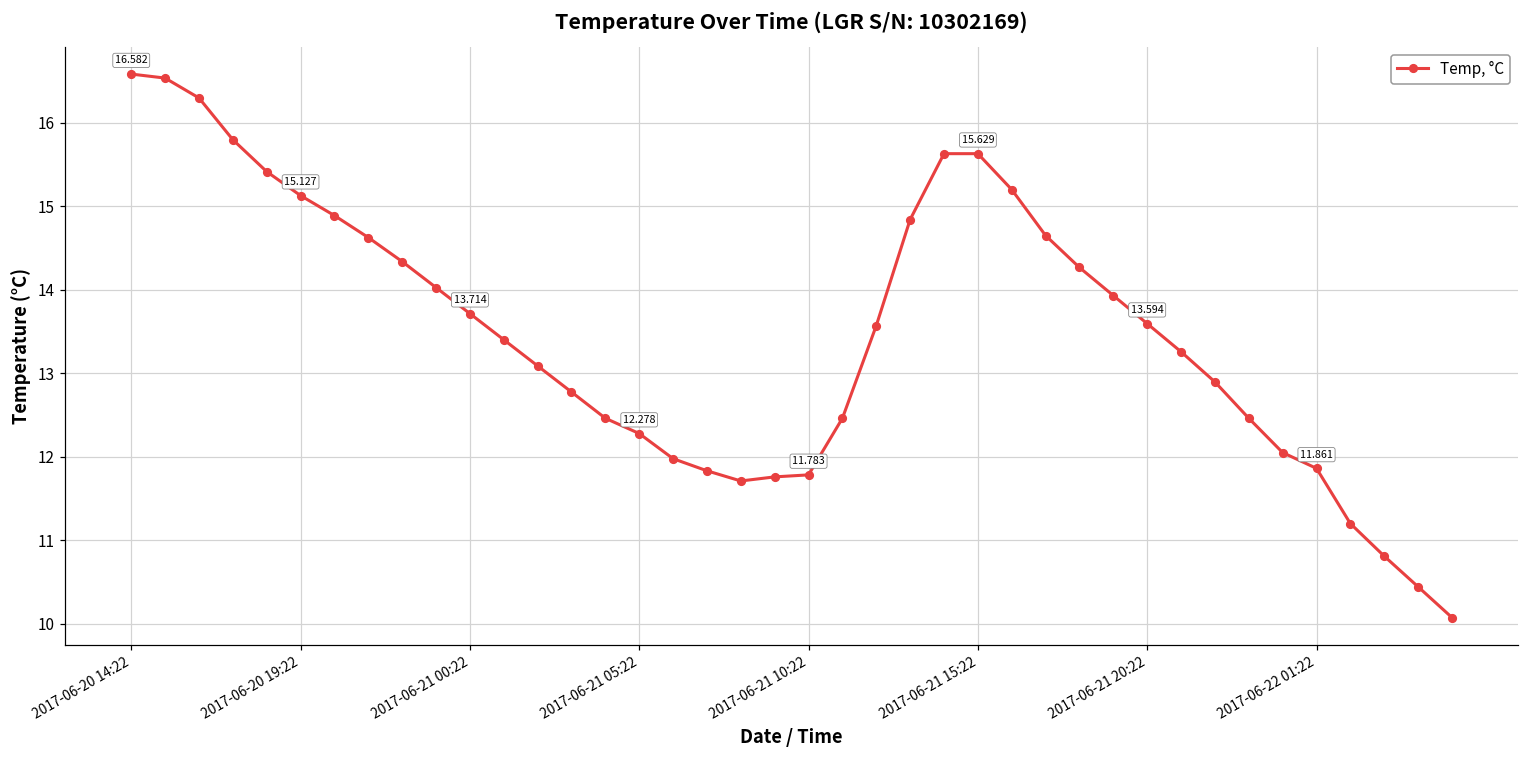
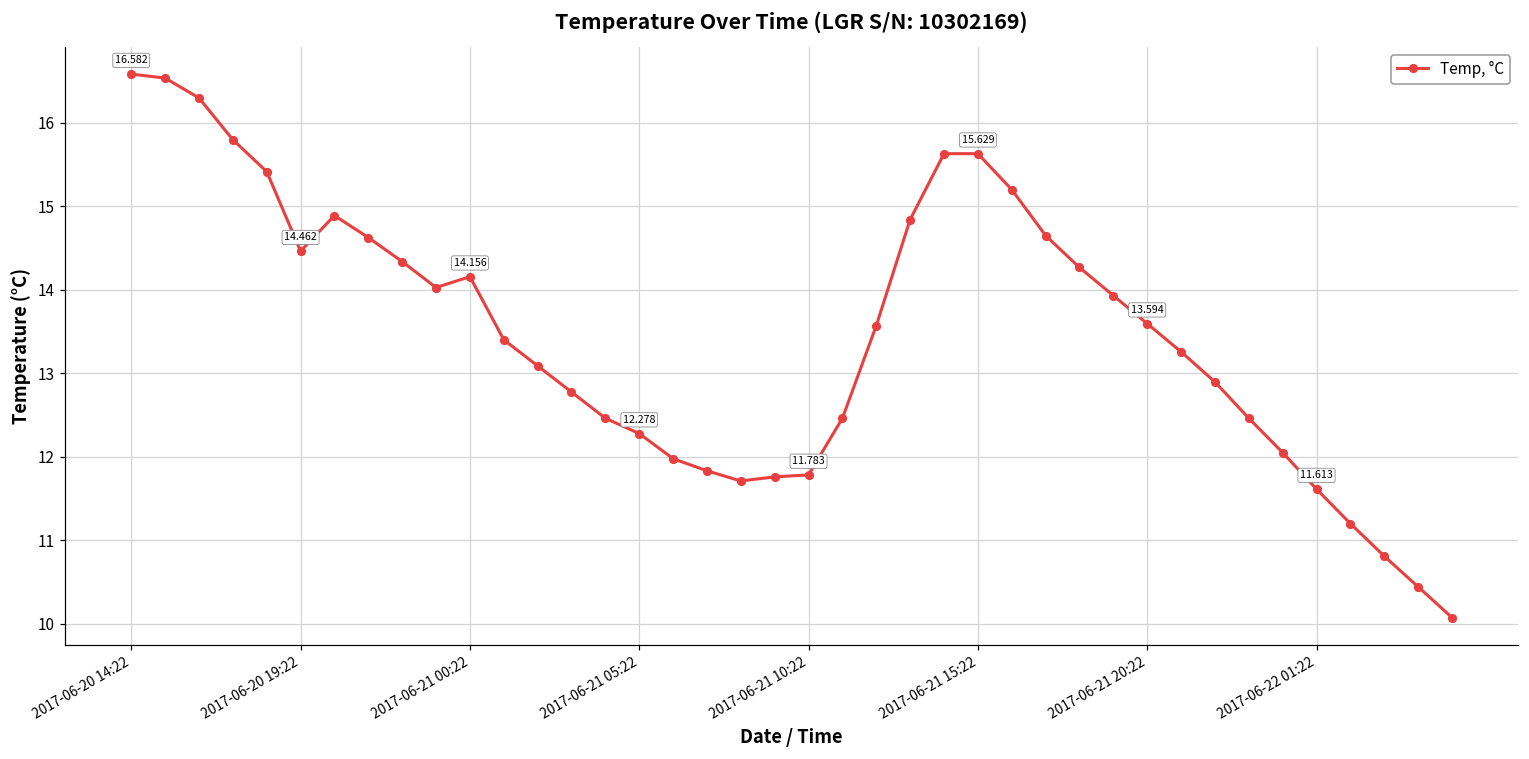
  {
-   "2017-06-20 19:22": 15.127,
-   "2017-06-21 00:22": 13.714,
-   "2017-06-22 01:22": 11.861
+   "2017-06-20 19:22": 14.462,
+   "2017-06-21 00:22": 14.156,
+   "2017-06-22 01:22": 11.613
  }
